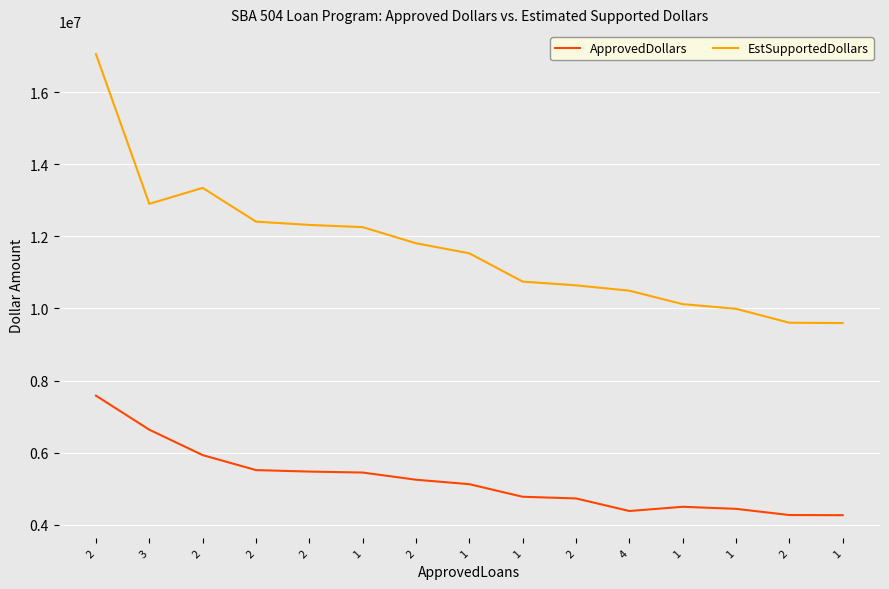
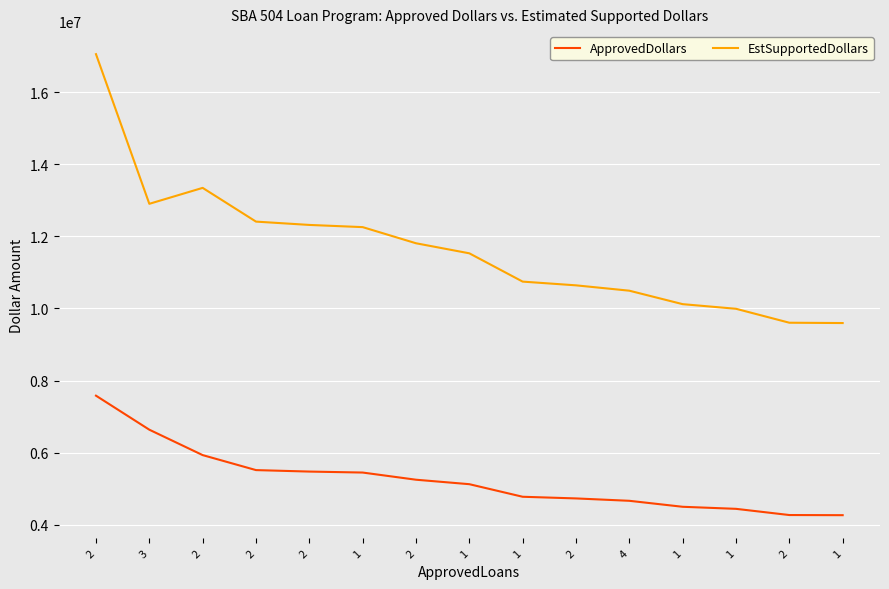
  {
    "ApprovedDollars": {
      "3": 6600000,
-     "4": 4400000
+     "4": 4700000
    },
    "EstSupportedDollars": {
      "3": 12900000,
      "4": 10500000
    }
  }
